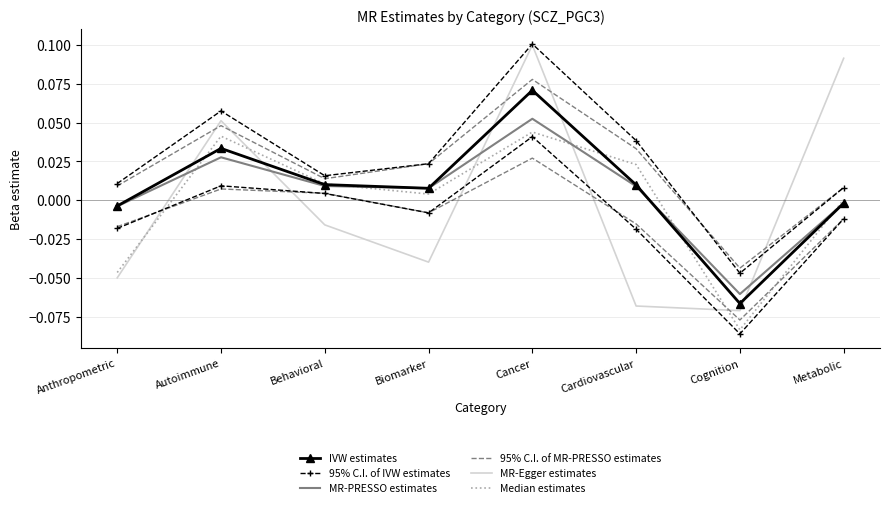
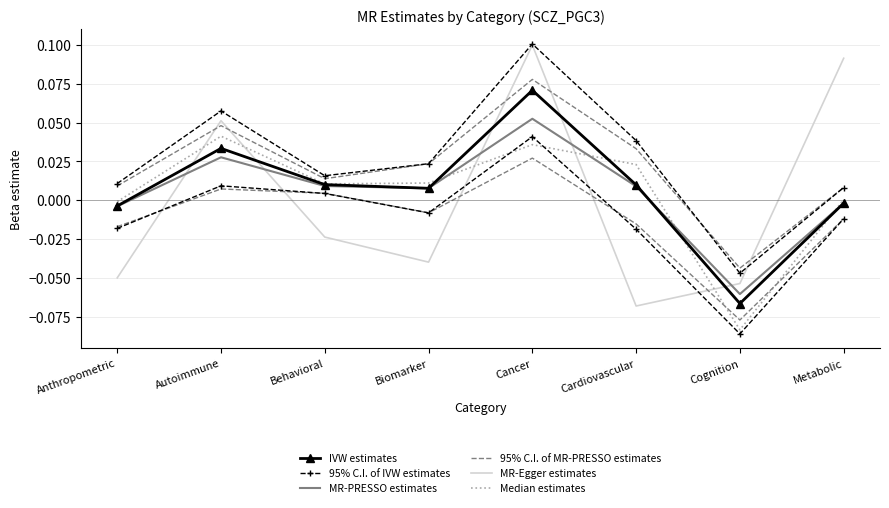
  {
    "MR-Egger estimates": {
      "Anthropometric": -0.050,
      "Autoimmune": 0.051,
-     "Behavioral": -0.016,
+     "Behavioral": -0.024,
      "Biomarker": -0.040,
      "Cardiovascular": -0.068,
-     "Cognition": -0.071,
+     "Cognition": -0.054,
      "Metabolic": 0.091
    },
    "Median estimates": {
-     "Anthropometric": -0.047,
+     "Anthropometric": -0.001,
      "Autoimmune": 0.041,
-     "Biomarker": 0.004,
-     "Cancer": 0.044,
+     "Biomarker": 0.011,
+     "Cancer": 0.036,
      "Cardiovascular": 0.023,
      "Cognition": -0.084,
      "Metabolic": 0.000
    }
  }
